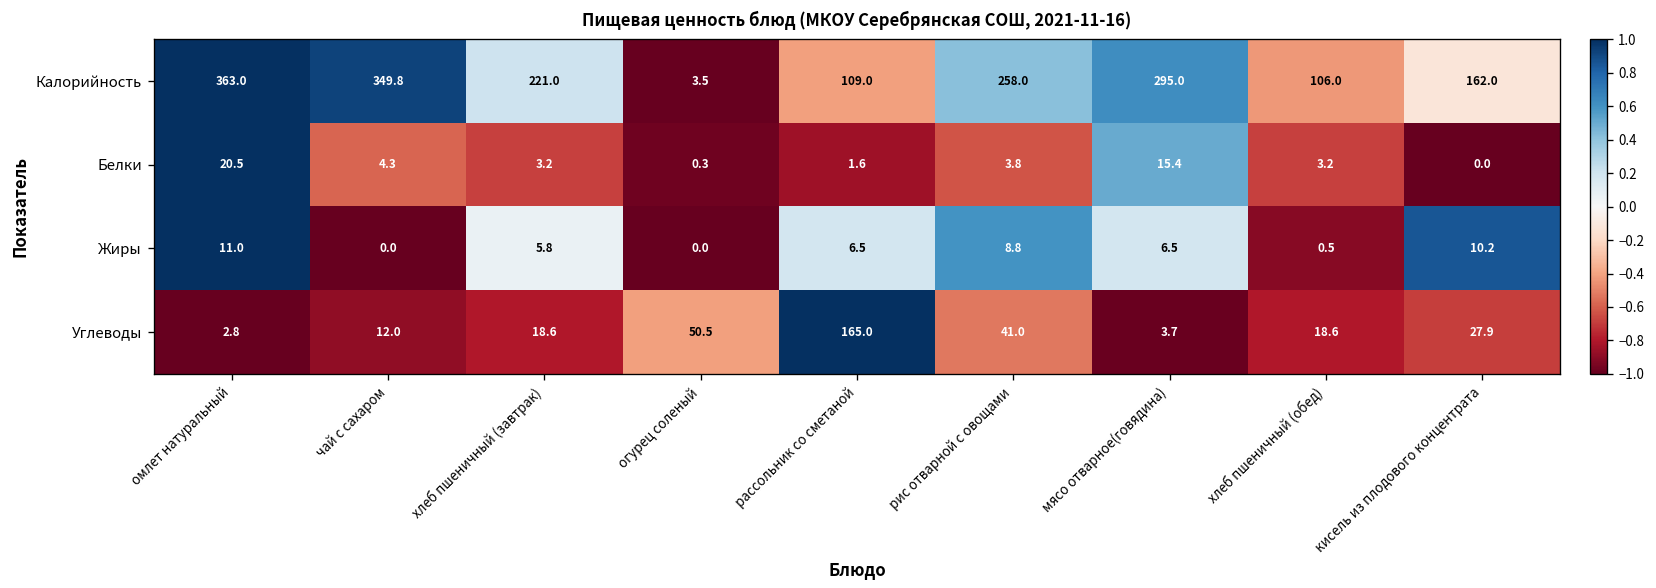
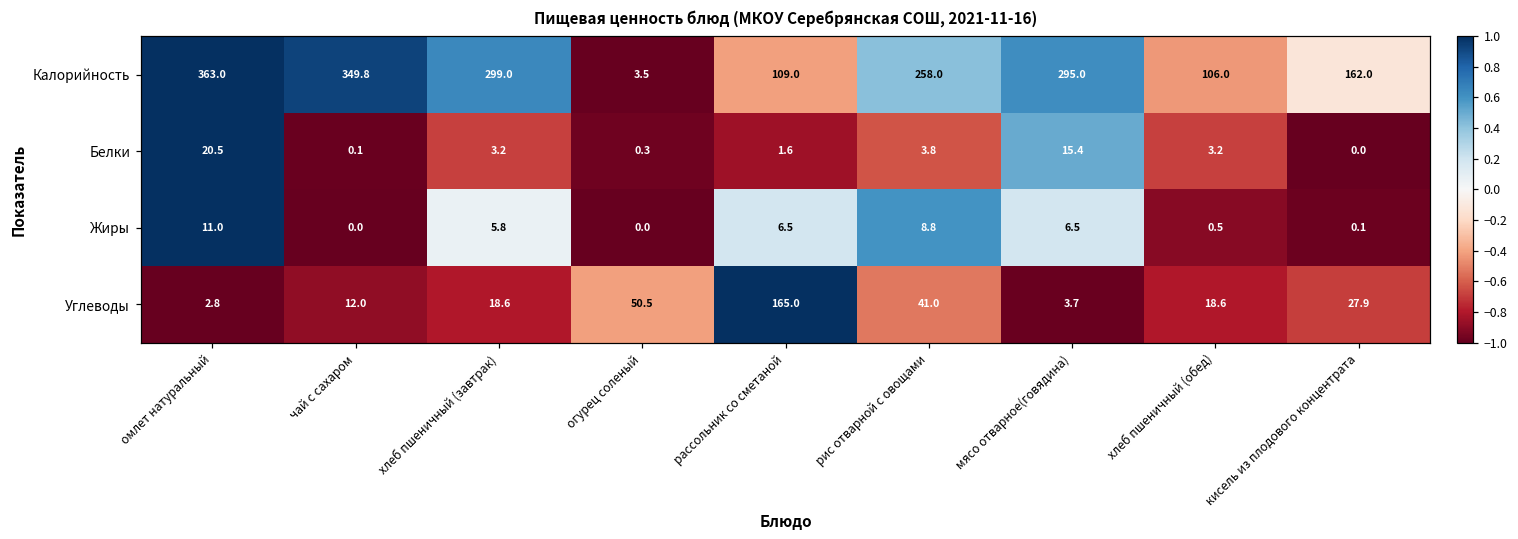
  {
    "Калорийность": {
      "омлет натуральный": 363.0,
      "чай с сахаром": 349.8,
-     "хлеб пшеничный (завтрак)": 221.0,
+     "хлеб пшеничный (завтрак)": 299.0,
      "огурец соленый": 3.5,
      "рассольник со сметаной": 109.0,
      "рис отварной с овощами": 258.0,
      "мясо отварное(говядина)": 295.0,
      "хлеб пшеничный (обед)": 106.0,
      "кисель из плодового концентрата": 162.0
    },
    "Белки": {
      "омлет натуральный": 20.5,
-     "чай с сахаром": 4.3,
+     "чай с сахаром": 0.1,
      "хлеб пшеничный (завтрак)": 3.2,
      "огурец соленый": 0.3,
      "рассольник со сметаной": 1.6,
      "рис отварной с овощами": 3.8,
      "мясо отварное(говядина)": 15.4,
      "хлеб пшеничный (обед)": 3.2,
      "кисель из плодового концентрата": 0.0
    },
    "Жиры": {
      "омлет натуральный": 11.0,
      "чай с сахаром": 0.0,
      "хлеб пшеничный (завтрак)": 5.8,
      "огурец соленый": 0.0,
      "рассольник со сметаной": 6.5,
      "рис отварной с овощами": 8.8,
      "мясо отварное(говядина)": 6.5,
      "хлеб пшеничный (обед)": 0.5,
-     "кисель из плодового концентрата": 10.2
+     "кисель из плодового концентрата": 0.1
    },
    "Углеводы": {
      "омлет натуральный": 2.8,
      "чай с сахаром": 12.0,
      "хлеб пшеничный (завтрак)": 18.6,
      "огурец соленый": 50.5,
      "рассольник со сметаной": 165.0,
      "рис отварной с овощами": 41.0,
      "мясо отварное(говядина)": 3.7,
      "хлеб пшеничный (обед)": 18.6,
      "кисель из плодового концентрата": 27.9
    }
  }
